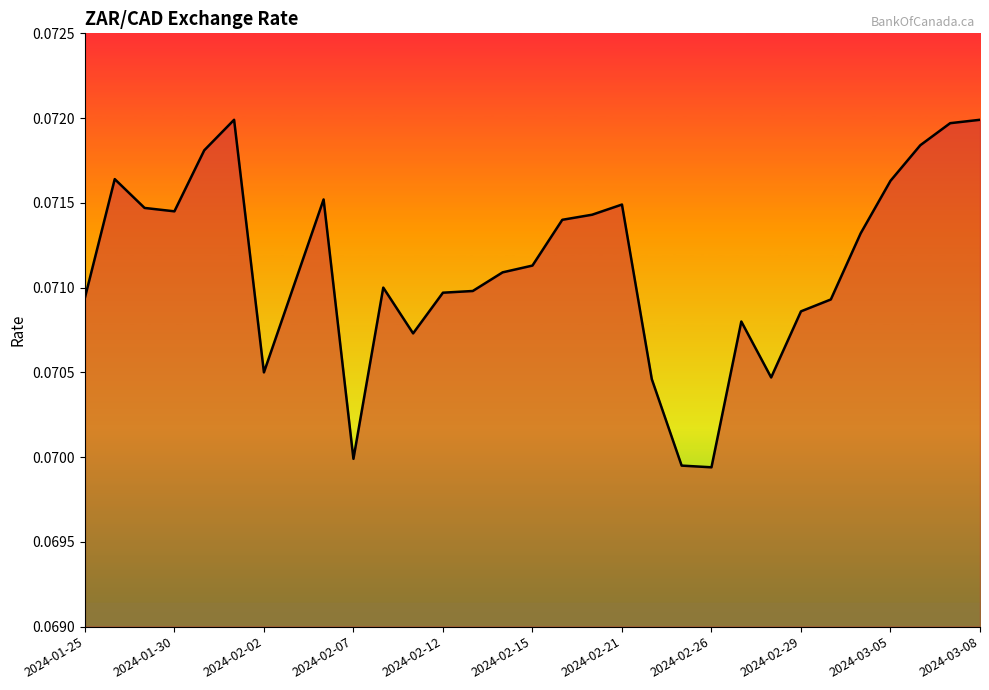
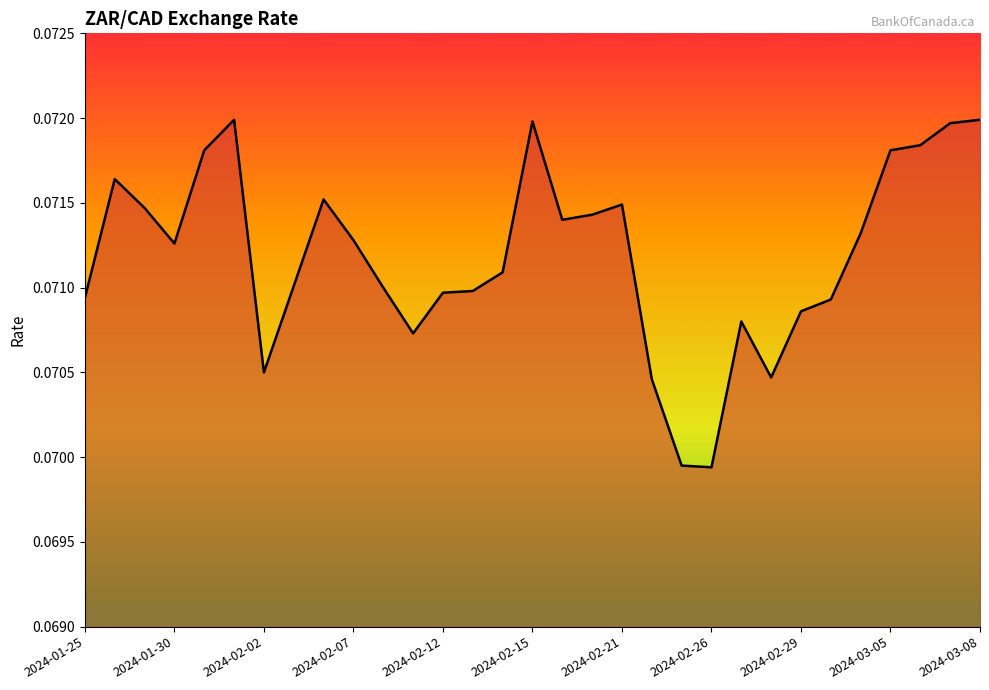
  {
    "2024-01-25": 0.07094,
-   "2024-01-30": 0.07145,
+   "2024-01-30": 0.07126,
    "2024-02-02": 0.07050,
-   "2024-02-07": 0.06999,
+   "2024-02-07": 0.07128,
    "2024-02-12": 0.07097,
-   "2024-02-15": 0.07113,
+   "2024-02-15": 0.07198,
    "2024-02-21": 0.07149,
    "2024-02-26": 0.06994,
    "2024-02-29": 0.07086,
-   "2024-03-05": 0.07163,
+   "2024-03-05": 0.07181,
    "2024-03-08": 0.07199
  }
